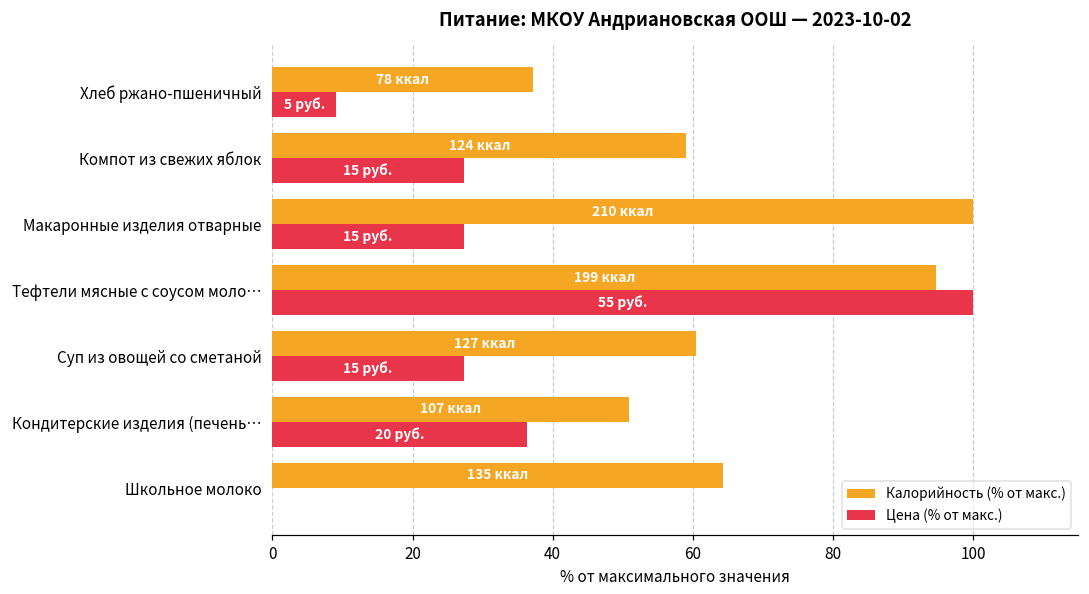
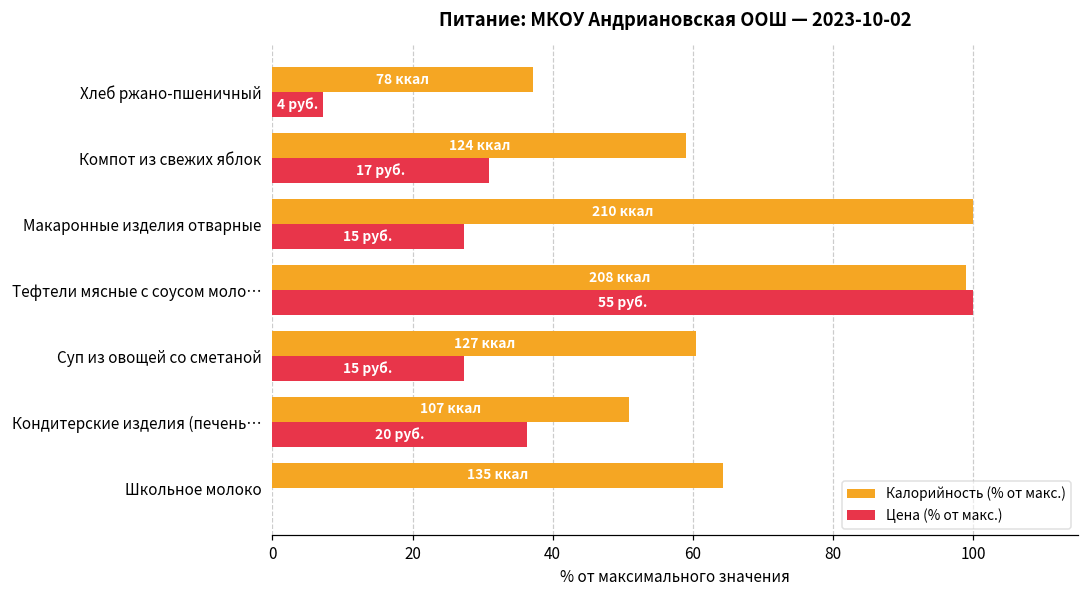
  {
    "Калорийность (% от макс.)": {
-     "Тефтели мясные с соусом моло…": 199
+     "Тефтели мясные с соусом моло…": 208
    },
    "Цена (% от макс.)": {
-     "Хлеб ржано-пшеничный": 5,
-     "Компот из свежих яблок": 15
+     "Хлеб ржано-пшеничный": 4,
+     "Компот из свежих яблок": 17
    }
  }
